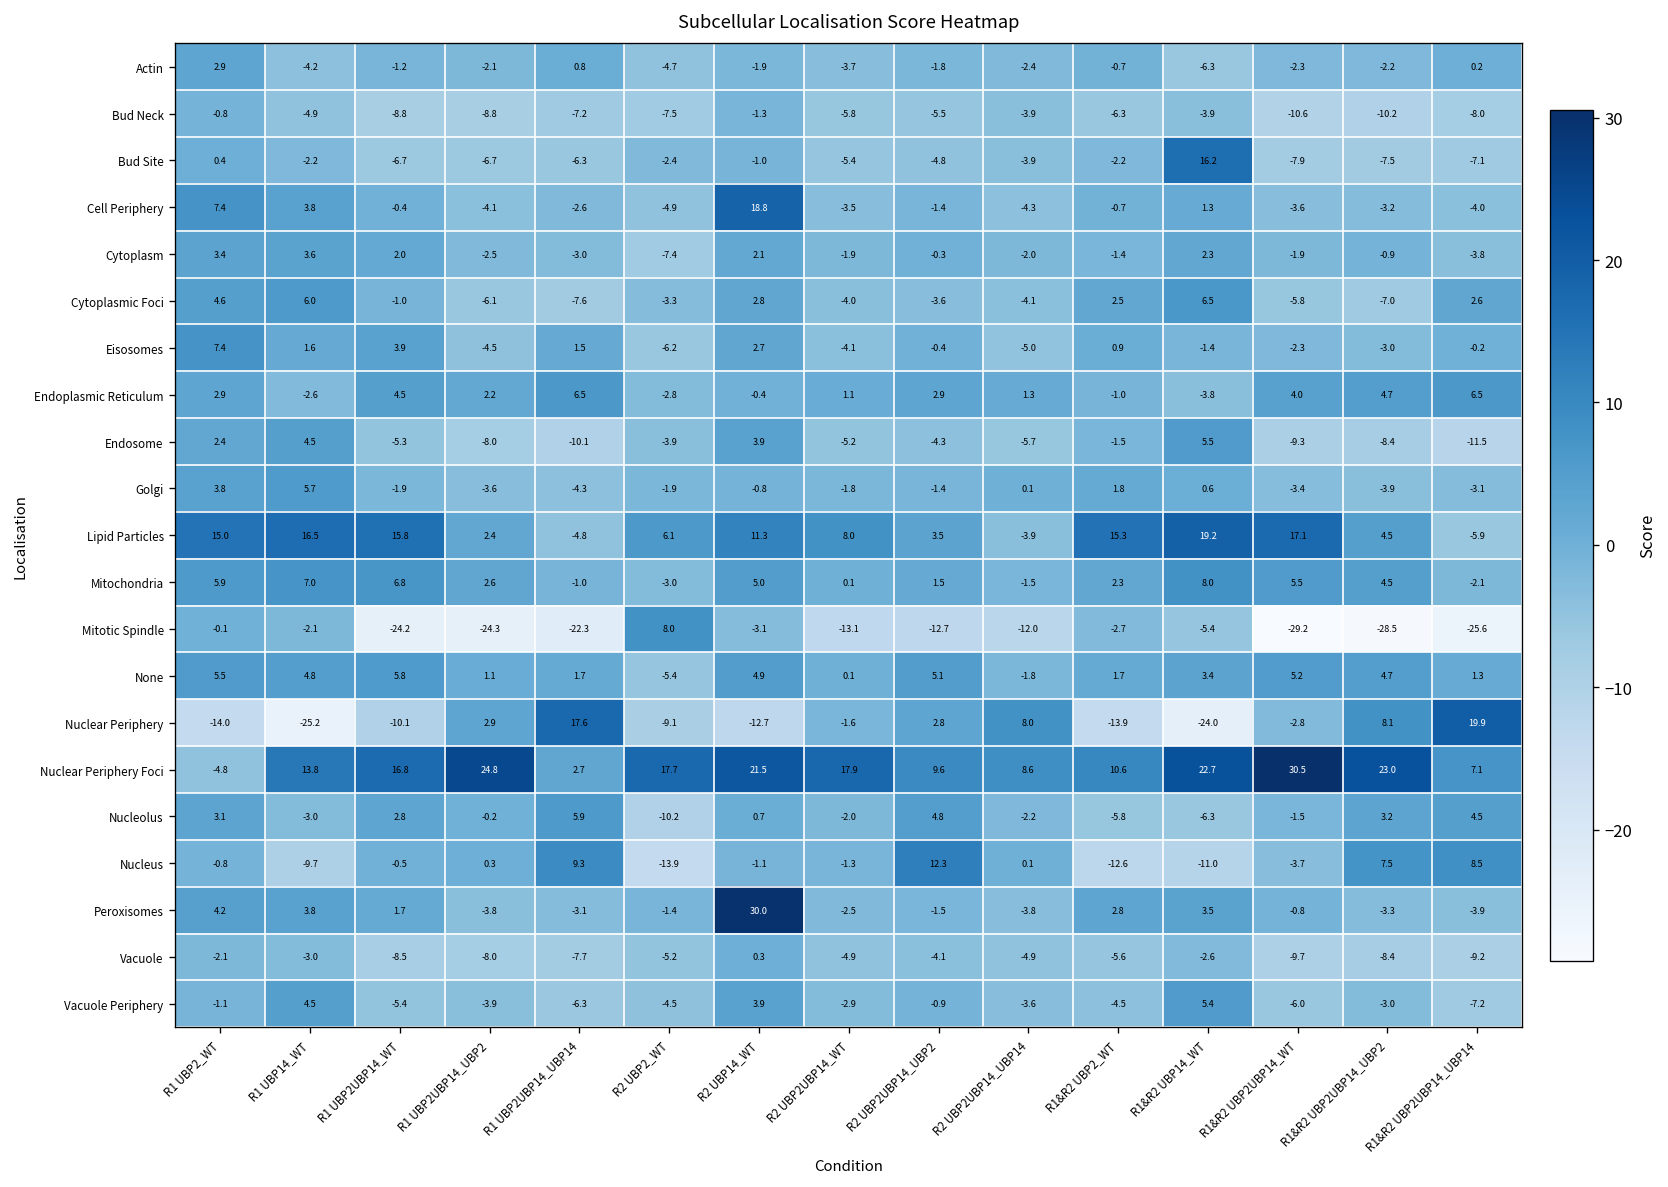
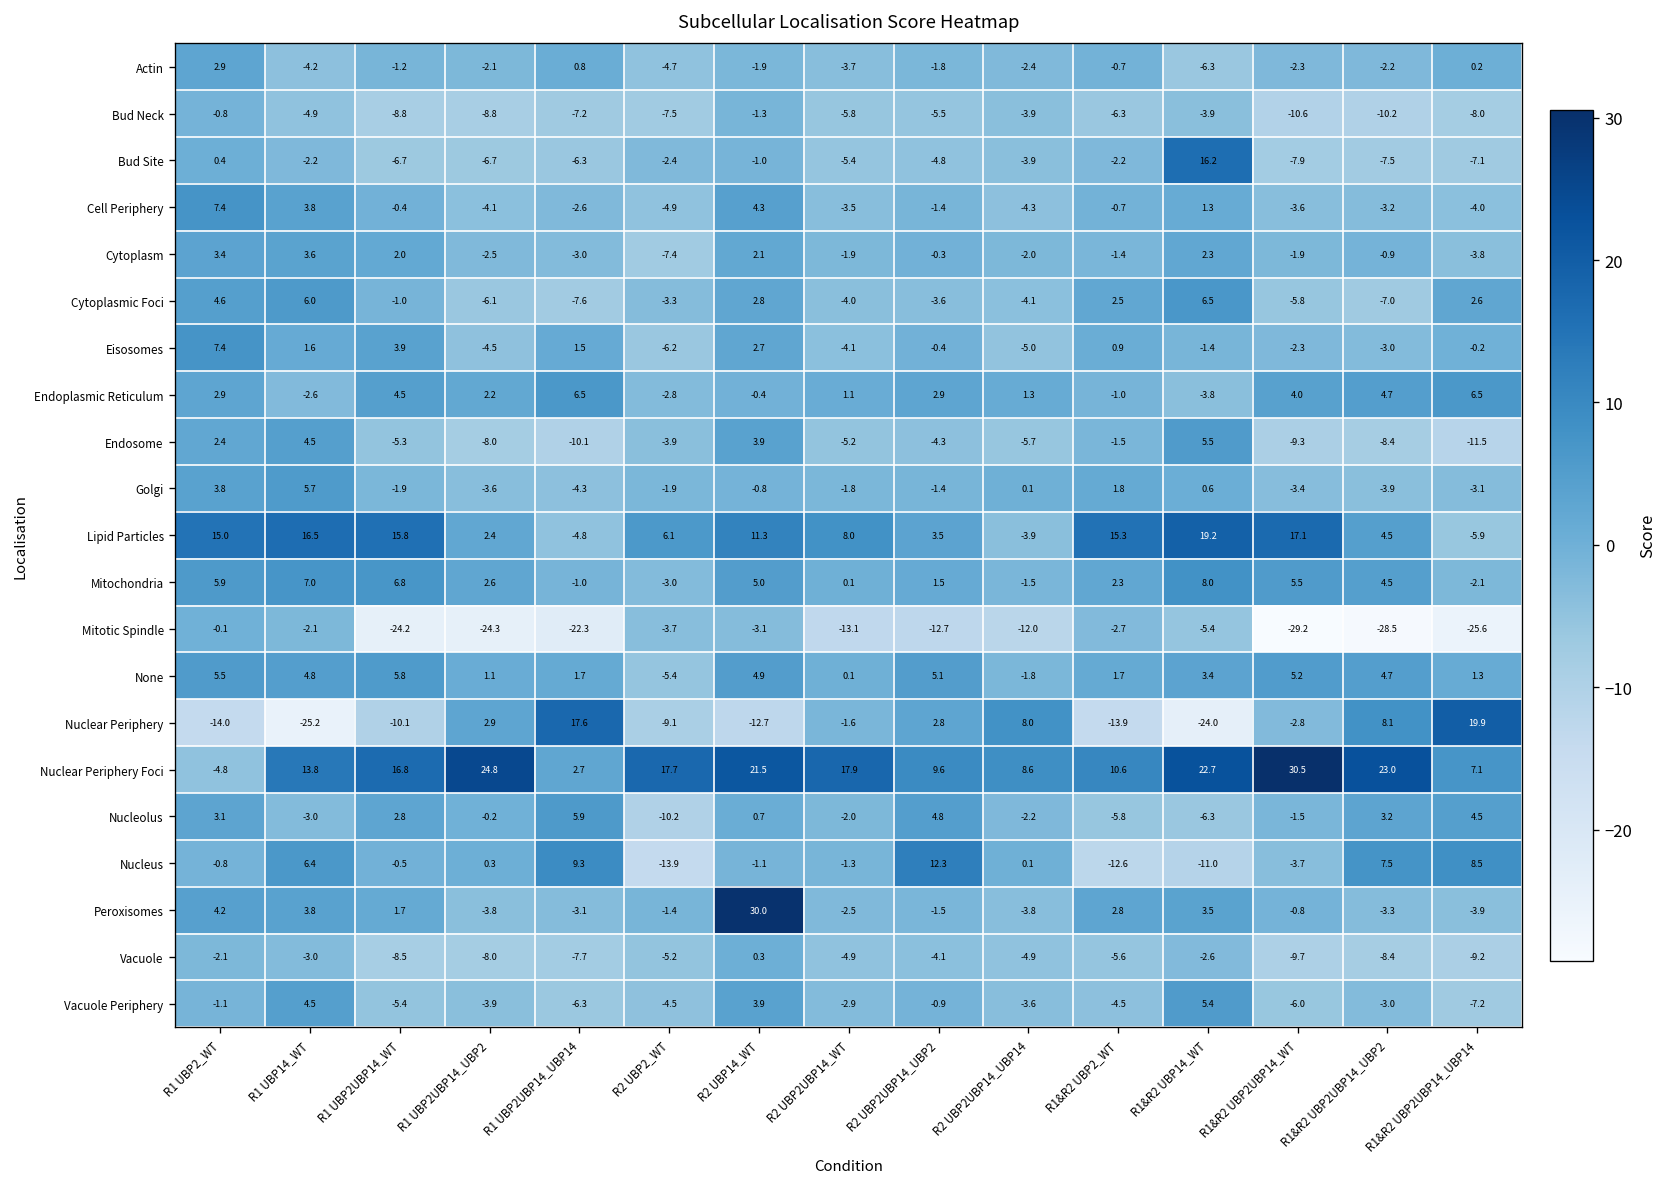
  {
    "Cell Periphery": {
      "R1 UBP2_WT": 7.4,
      "R1 UBP14_WT": 3.8,
      "R1 UBP2UBP14_WT": -0.4,
      "R1 UBP2UBP14_UBP2": -4.1,
      "R1 UBP2UBP14_UBP14": -2.6,
      "R2 UBP2_WT": -4.9,
-     "R2 UBP14_WT": 18.8,
+     "R2 UBP14_WT": 4.3,
      "R2 UBP2UBP14_WT": -3.5,
      "R2 UBP2UBP14_UBP2": -1.4,
      "R2 UBP2UBP14_UBP14": -4.3,
      "R1&R2 UBP2_WT": -0.7,
      "R1&R2 UBP14_WT": 1.3,
      "R1&R2 UBP2UBP14_WT": -3.6,
      "R1&R2 UBP2UBP14_UBP2": -3.2,
      "R1&R2 UBP2UBP14_UBP14": -4.0
    },
    "Mitotic Spindle": {
      "R1 UBP2_WT": -0.1,
      "R1 UBP14_WT": -2.1,
      "R1 UBP2UBP14_WT": -24.2,
      "R1 UBP2UBP14_UBP2": -24.3,
      "R1 UBP2UBP14_UBP14": -22.3,
-     "R2 UBP2_WT": 8.0,
+     "R2 UBP2_WT": -3.7,
      "R2 UBP14_WT": -3.1,
      "R2 UBP2UBP14_WT": -13.1,
      "R2 UBP2UBP14_UBP2": -12.7,
      "R2 UBP2UBP14_UBP14": -12.0,
      "R1&R2 UBP2_WT": -2.7,
      "R1&R2 UBP14_WT": -5.4,
      "R1&R2 UBP2UBP14_WT": -29.2,
      "R1&R2 UBP2UBP14_UBP2": -28.5,
      "R1&R2 UBP2UBP14_UBP14": -25.6
    },
    "Nucleus": {
      "R1 UBP2_WT": -0.8,
-     "R1 UBP14_WT": -9.7,
+     "R1 UBP14_WT": 6.4,
      "R1 UBP2UBP14_WT": -0.5,
      "R1 UBP2UBP14_UBP2": 0.3,
      "R1 UBP2UBP14_UBP14": 9.3,
      "R2 UBP2_WT": -13.9,
      "R2 UBP14_WT": -1.1,
      "R2 UBP2UBP14_WT": -1.3,
      "R2 UBP2UBP14_UBP2": 12.3,
      "R2 UBP2UBP14_UBP14": 0.1,
      "R1&R2 UBP2_WT": -12.6,
      "R1&R2 UBP14_WT": -11.0,
      "R1&R2 UBP2UBP14_WT": -3.7,
      "R1&R2 UBP2UBP14_UBP2": 7.5,
      "R1&R2 UBP2UBP14_UBP14": 8.5
    }
  }
